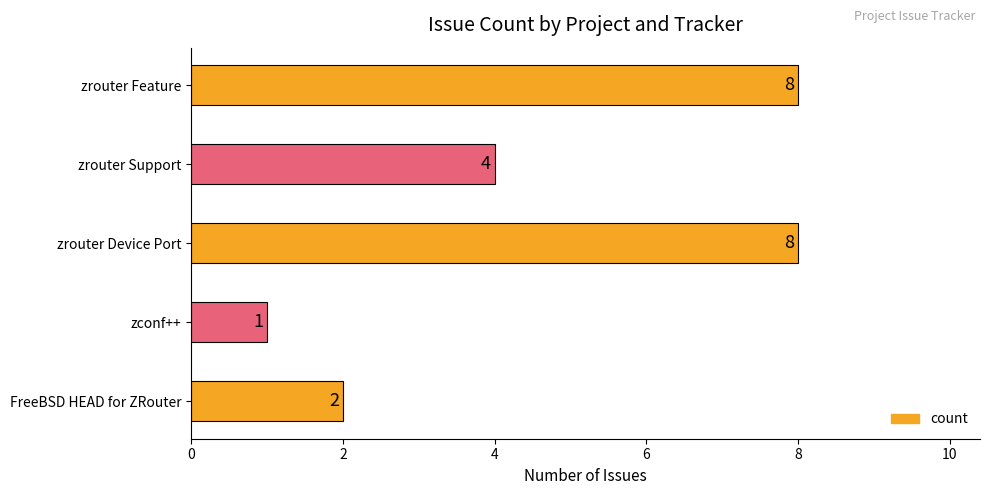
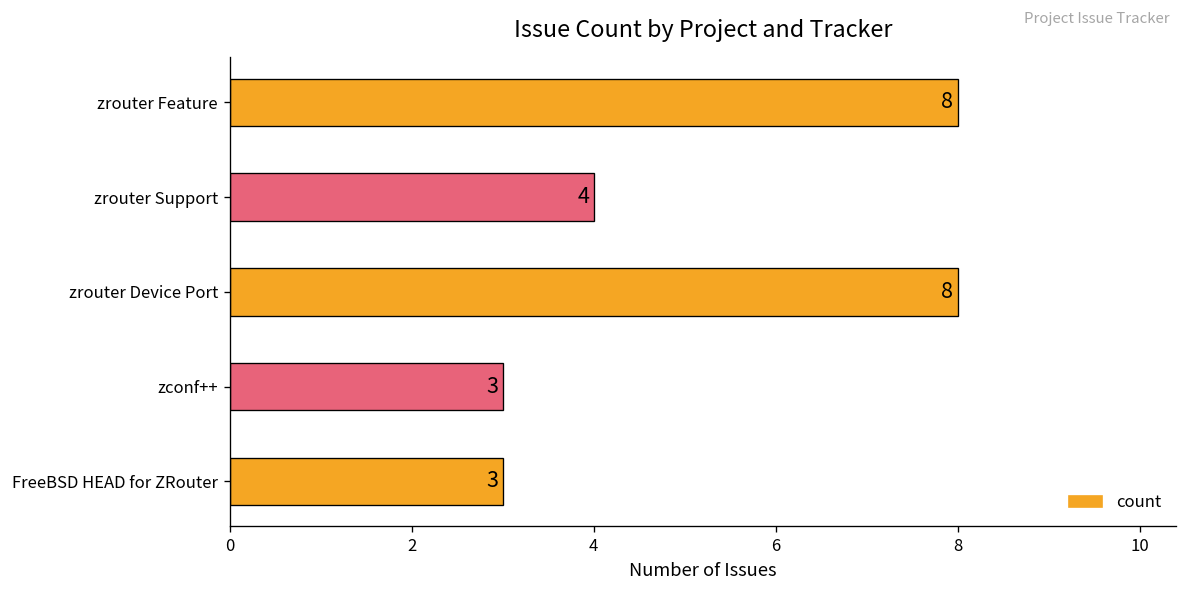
  {
    "zrouter Feature": 8,
    "zrouter Support": 4,
    "zrouter Device Port": 8,
-   "zconf++": 1,
-   "FreeBSD HEAD for ZRouter": 2
+   "zconf++": 3,
+   "FreeBSD HEAD for ZRouter": 3
  }
